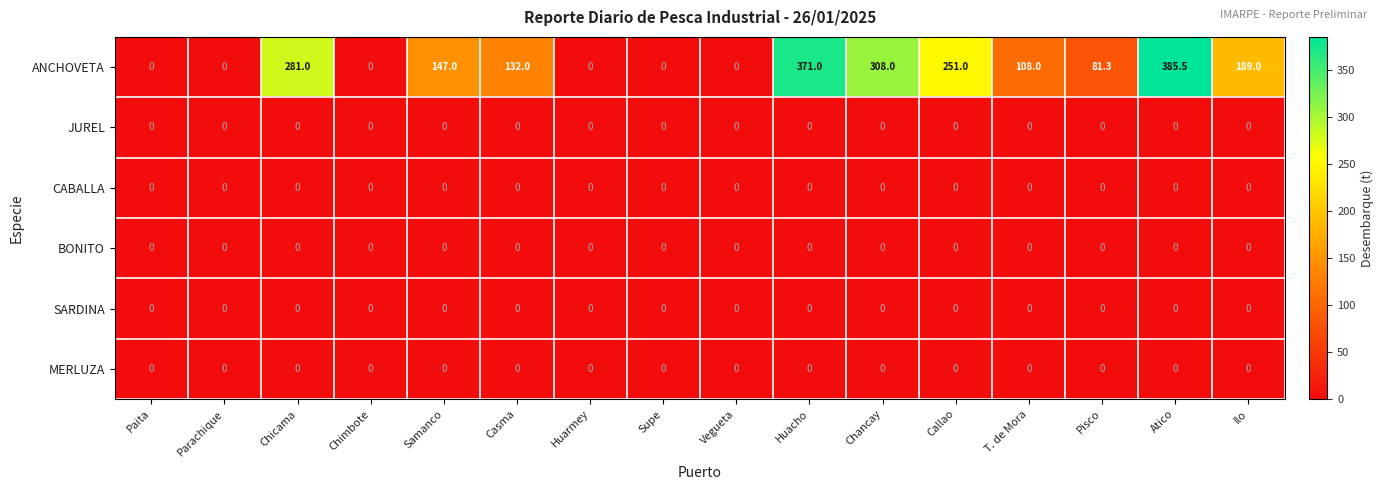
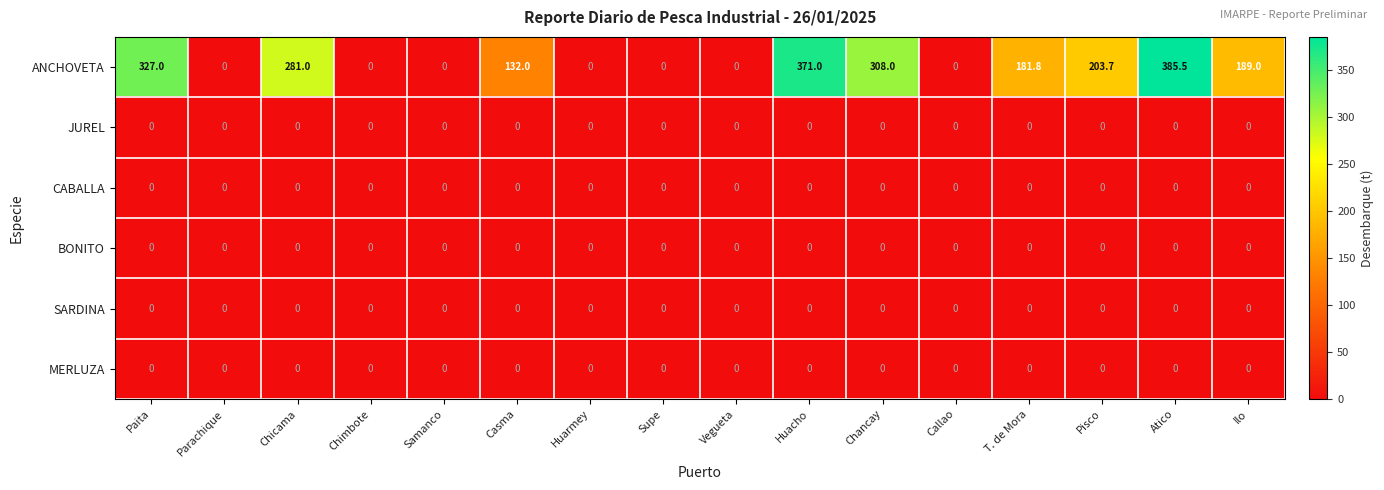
  {
    "ANCHOVETA": {
-     "Paita": 0,
+     "Paita": 327.0,
      "Parachique": 0,
      "Chicama": 281.0,
      "Chimbote": 0,
-     "Samanco": 147.0,
+     "Samanco": 0,
      "Casma": 132.0,
      "Huarmey": 0,
      "Supe": 0,
      "Vegueta": 0,
      "Huacho": 371.0,
      "Chancay": 308.0,
-     "Callao": 251.0,
-     "T. de Mora": 108.0,
-     "Pisco": 81.3,
+     "Callao": 0,
+     "T. de Mora": 181.8,
+     "Pisco": 203.7,
      "Atico": 385.5,
      "Ilo": 189.0
    },
    "JUREL": {
      "Paita": 0,
      "Parachique": 0,
      "Chicama": 0,
      "Chimbote": 0,
      "Samanco": 0,
      "Casma": 0,
      "Huarmey": 0,
      "Supe": 0,
      "Vegueta": 0,
      "Huacho": 0,
      "Chancay": 0,
      "Callao": 0,
      "T. de Mora": 0,
      "Pisco": 0,
      "Atico": 0,
      "Ilo": 0
    },
    "CABALLA": {
      "Paita": 0,
      "Parachique": 0,
      "Chicama": 0,
      "Chimbote": 0,
      "Samanco": 0,
      "Casma": 0,
      "Huarmey": 0,
      "Supe": 0,
      "Vegueta": 0,
      "Huacho": 0,
      "Chancay": 0,
      "Callao": 0,
      "T. de Mora": 0,
      "Pisco": 0,
      "Atico": 0,
      "Ilo": 0
    },
    "BONITO": {
      "Paita": 0,
      "Parachique": 0,
      "Chicama": 0,
      "Chimbote": 0,
      "Samanco": 0,
      "Casma": 0,
      "Huarmey": 0,
      "Supe": 0,
      "Vegueta": 0,
      "Huacho": 0,
      "Chancay": 0,
      "Callao": 0,
      "T. de Mora": 0,
      "Pisco": 0,
      "Atico": 0,
      "Ilo": 0
    },
    "SARDINA": {
      "Paita": 0,
      "Parachique": 0,
      "Chicama": 0,
      "Chimbote": 0,
      "Samanco": 0,
      "Casma": 0,
      "Huarmey": 0,
      "Supe": 0,
      "Vegueta": 0,
      "Huacho": 0,
      "Chancay": 0,
      "Callao": 0,
      "T. de Mora": 0,
      "Pisco": 0,
      "Atico": 0,
      "Ilo": 0
    },
    "MERLUZA": {
      "Paita": 0,
      "Parachique": 0,
      "Chicama": 0,
      "Chimbote": 0,
      "Samanco": 0,
      "Casma": 0,
      "Huarmey": 0,
      "Supe": 0,
      "Vegueta": 0,
      "Huacho": 0,
      "Chancay": 0,
      "Callao": 0,
      "T. de Mora": 0,
      "Pisco": 0,
      "Atico": 0,
      "Ilo": 0
    }
  }
